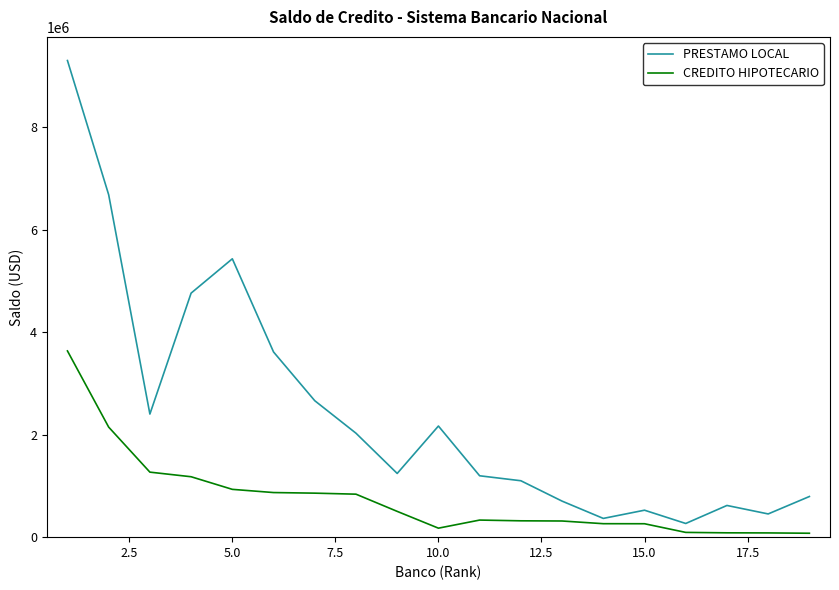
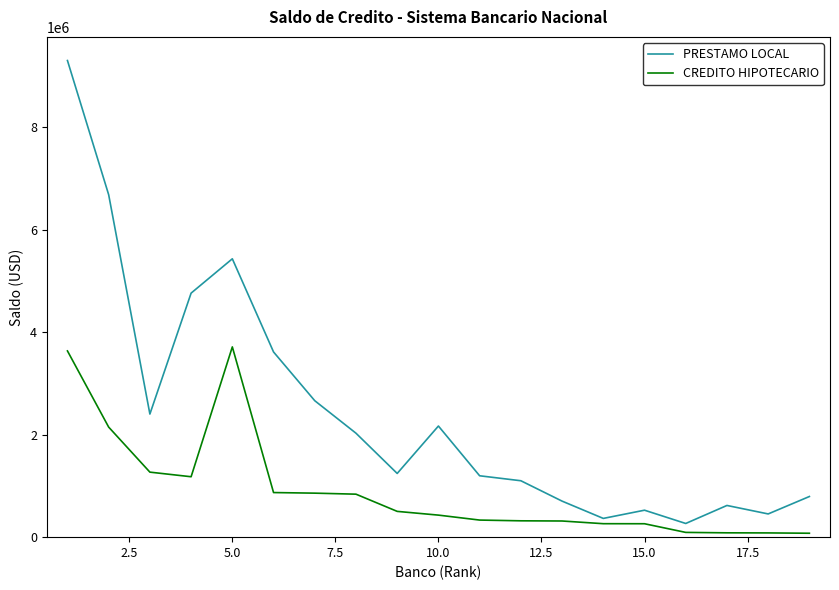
  {
    "PRESTAMO LOCAL": {
      "5.0": 5400000,
      "10.0": 2200000,
      "15.0": 500000
    },
    "CREDITO HIPOTECARIO": {
-     "5.0": 900000,
-     "10.0": 200000,
+     "5.0": 3700000,
+     "10.0": 400000,
      "15.0": 300000
    }
  }
